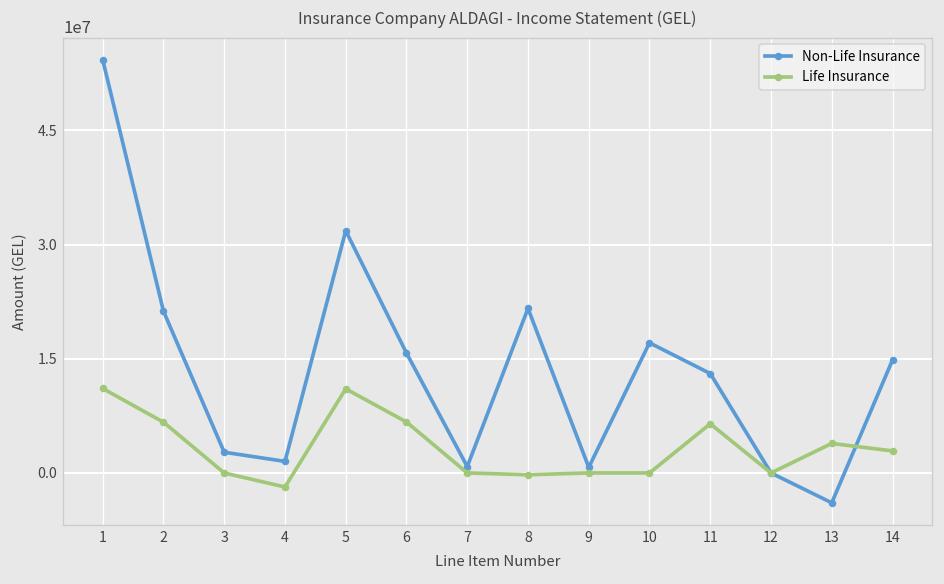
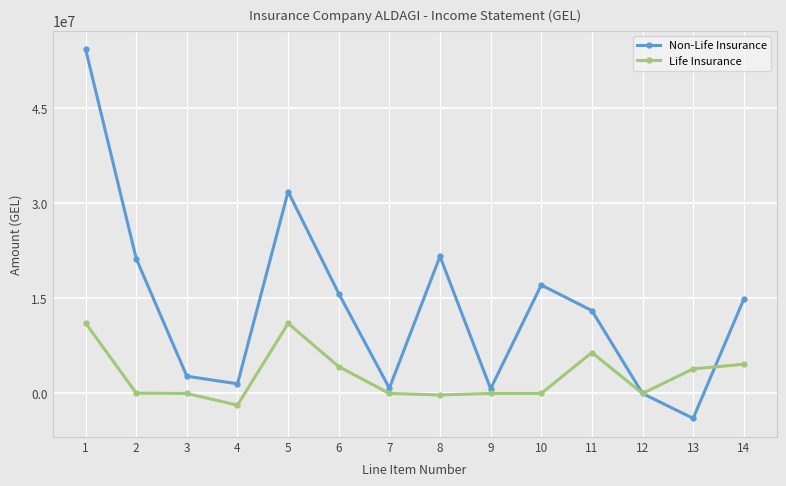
  {
    "Non-Life Insurance": {
      "1": 54000000,
      "2": 21000000,
      "3": 3000000,
      "4": 2000000,
      "5": 32000000,
      "6": 16000000,
      "7": 1000000,
      "8": 22000000,
      "9": 1000000,
      "10": 17000000,
      "11": 13000000,
      "13": -4000000,
      "14": 15000000
    },
    "Life Insurance": {
      "1": 11000000,
-     "2": 7000000,
+     "2": 0,
      "3": 0,
      "4": -2000000,
      "5": 11000000,
-     "6": 7000000,
+     "6": 4000000,
      "7": 0,
      "8": 0,
      "9": 0,
      "10": 0,
      "11": 6000000,
      "13": 4000000,
-     "14": 3000000
+     "14": 5000000
    }
  }
